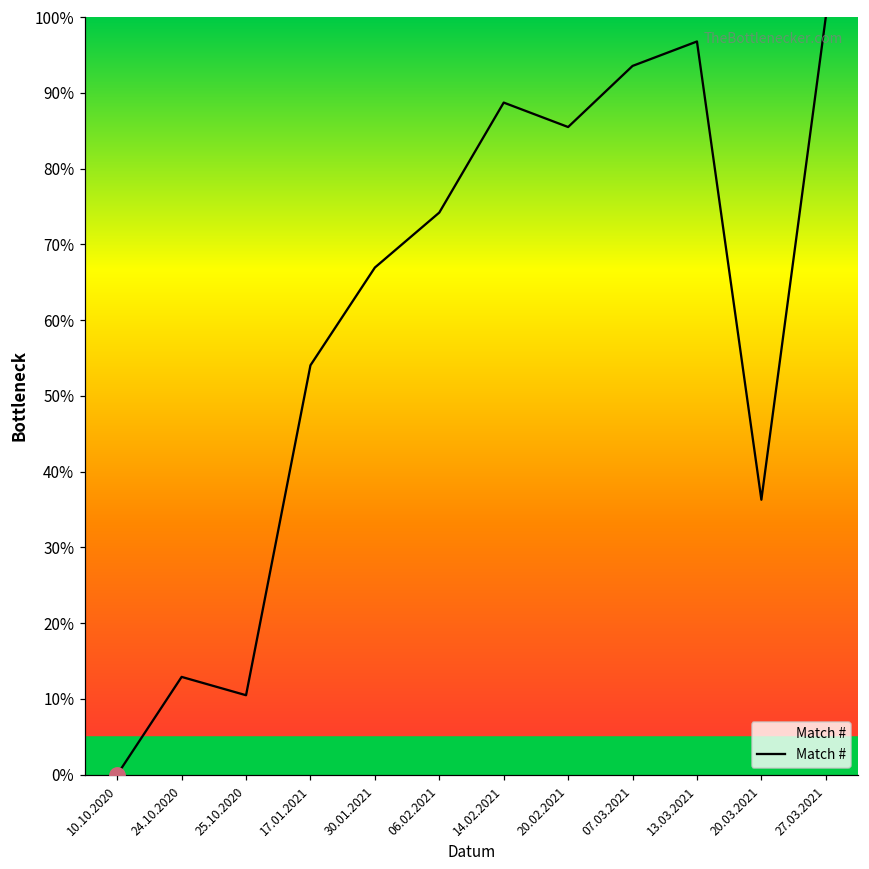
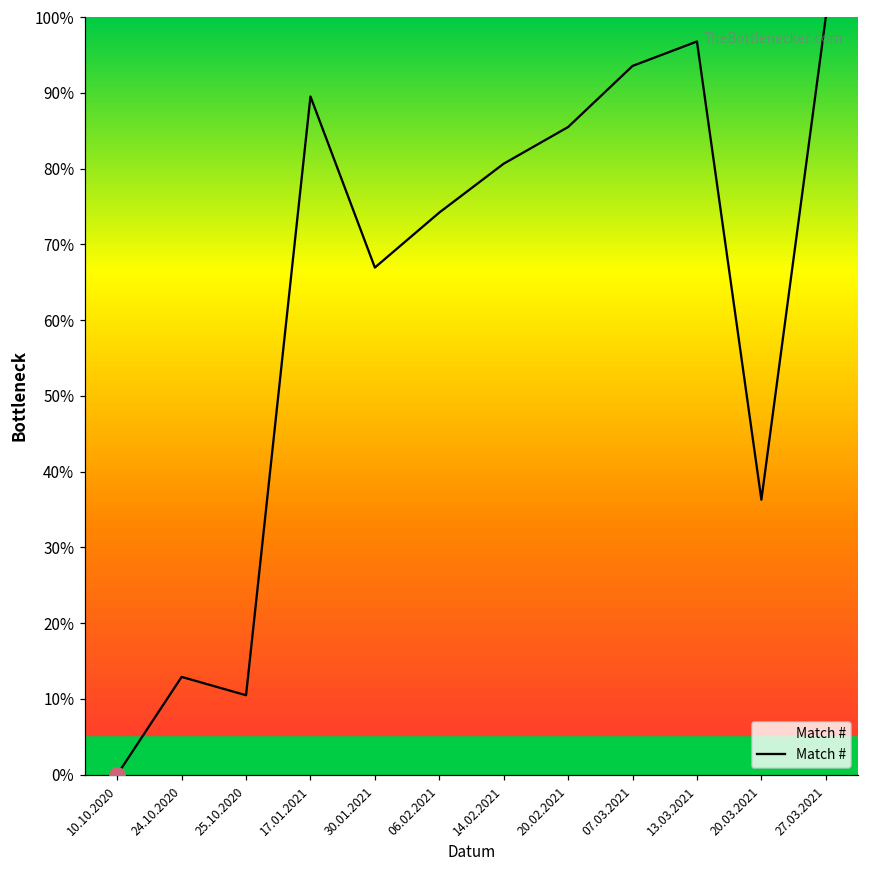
  {
    "Match #": {
      "24.10.2020": "13%",
      "25.10.2020": "10%",
-     "17.01.2021": "54%",
+     "17.01.2021": "90%",
      "30.01.2021": "67%",
      "06.02.2021": "74%",
-     "14.02.2021": "89%",
+     "14.02.2021": "81%",
      "20.02.2021": "85%",
      "07.03.2021": "94%",
      "13.03.2021": "97%",
      "20.03.2021": "36%",
      "27.03.2021": "100%"
    }
  }
